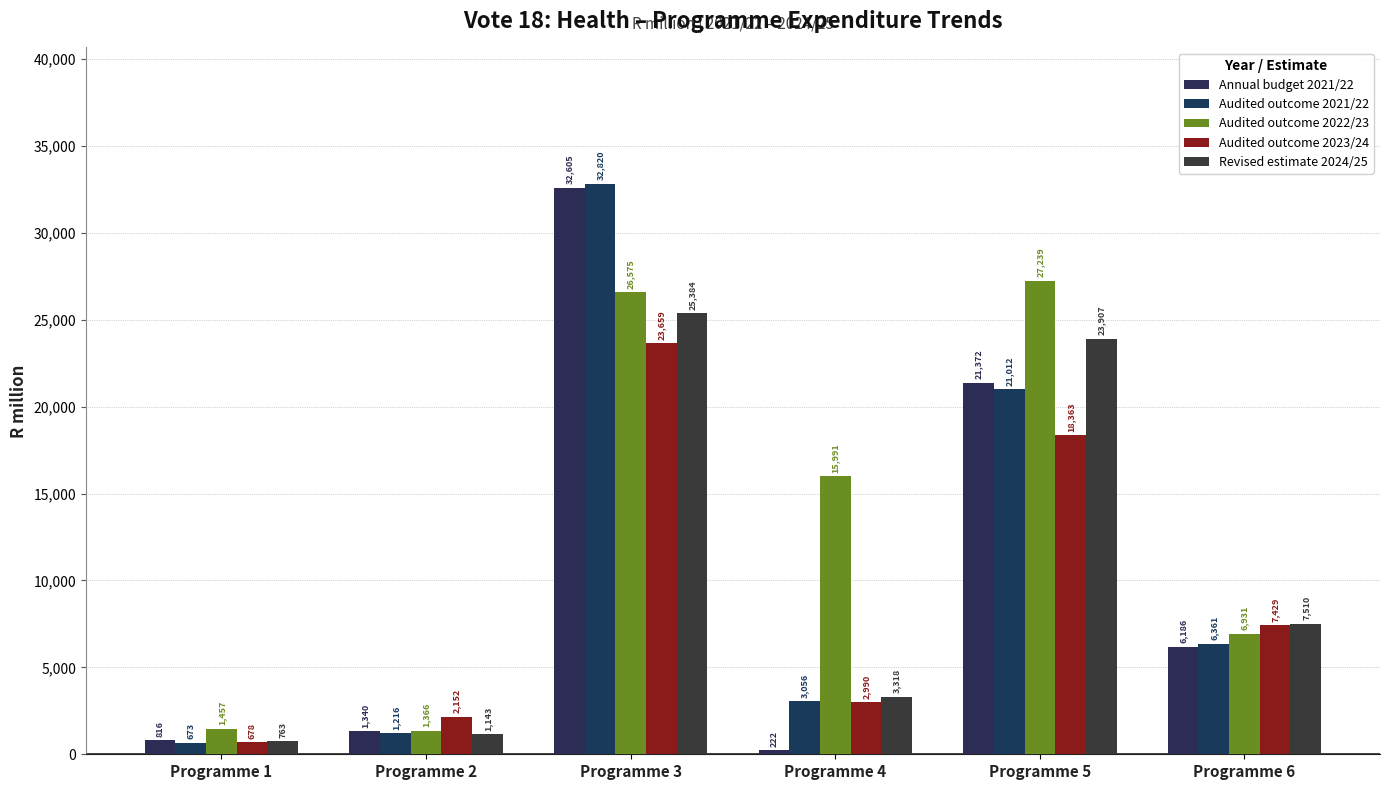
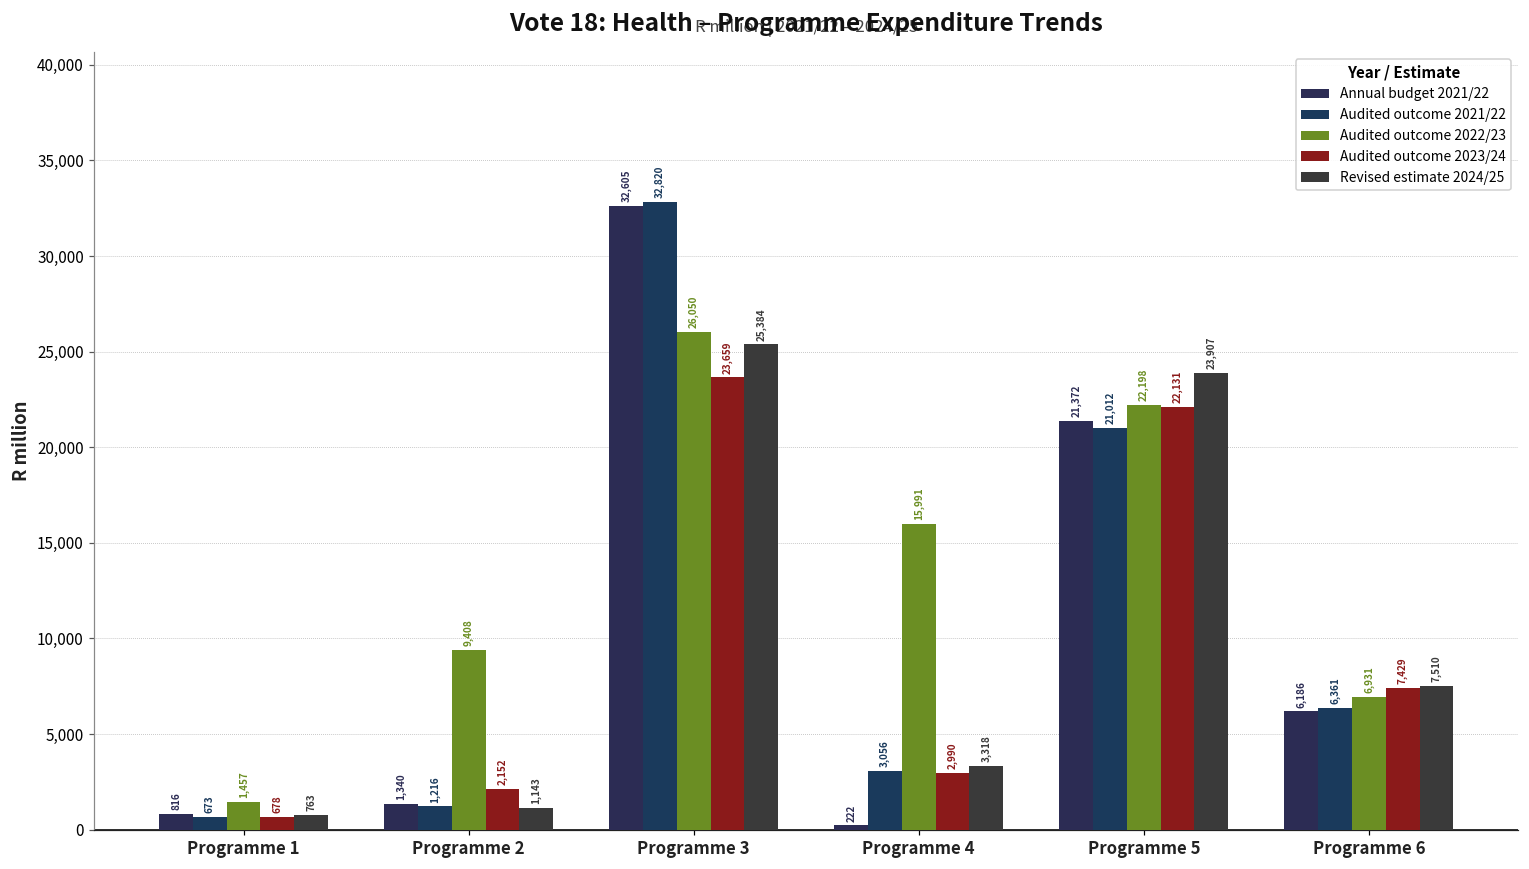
  {
    "Audited outcome 2022/23": {
      "Programme 1": "1,457",
-     "Programme 2": "1,366",
-     "Programme 3": "26,575",
+     "Programme 2": "9,408",
+     "Programme 3": "26,050",
      "Programme 4": "15,991",
-     "Programme 5": "27,239",
+     "Programme 5": "22,198",
      "Programme 6": "6,931"
    },
    "Audited outcome 2023/24": {
      "Programme 1": "678",
      "Programme 2": "2,152",
      "Programme 3": "23,659",
      "Programme 4": "2,990",
-     "Programme 5": "18,363",
+     "Programme 5": "22,131",
      "Programme 6": "7,429"
    }
  }
